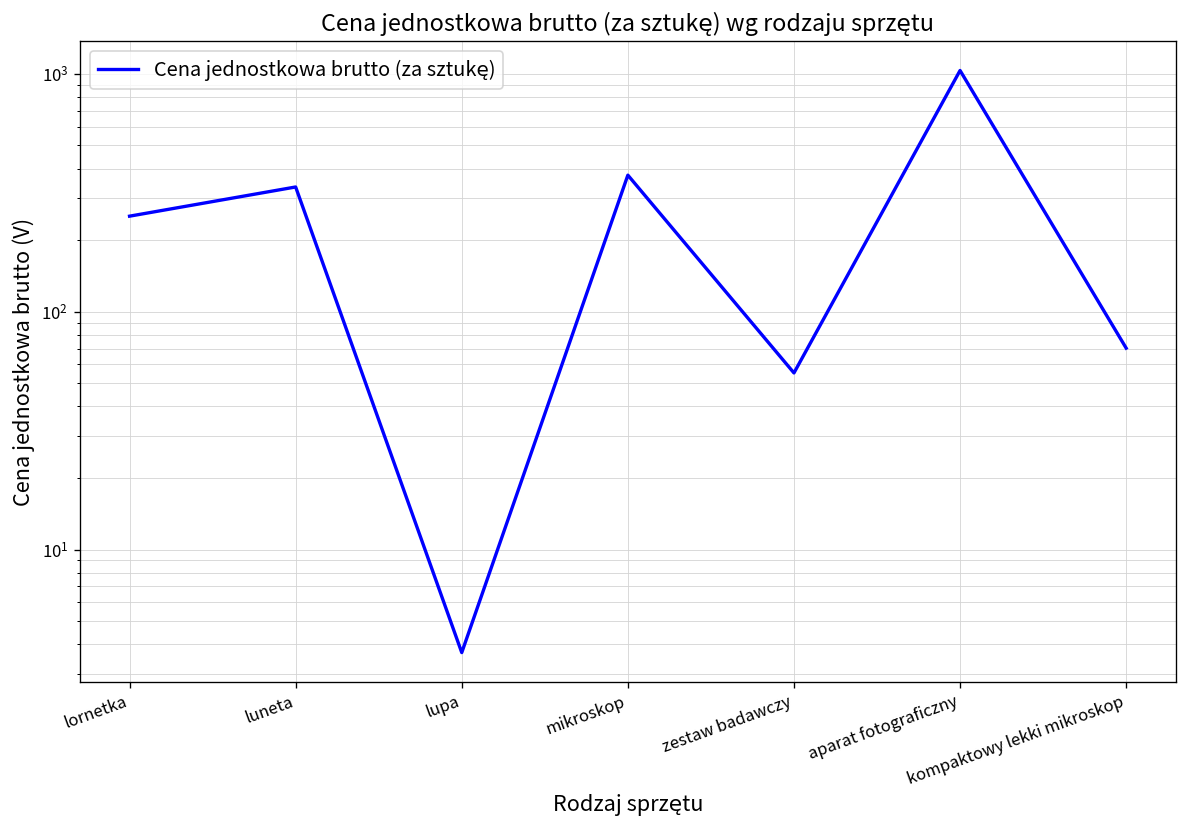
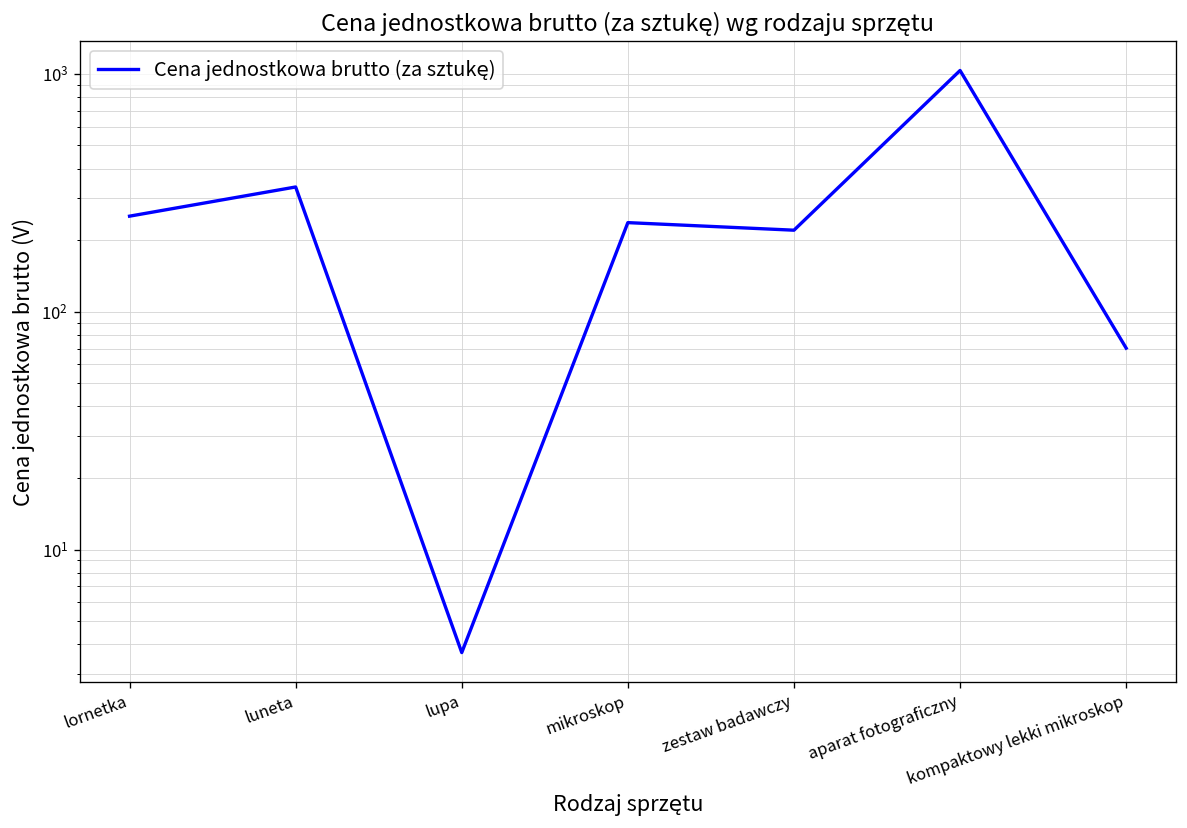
  {
    "lornetka": 250,
    "luneta": 330,
    "lupa": 3.7,
-   "mikroskop": 380,
-   "zestaw badawczy": 55,
+   "mikroskop": 240,
+   "zestaw badawczy": 220,
    "aparat fotograficzny": 1000,
    "kompaktowy lekki mikroskop": 70
  }
